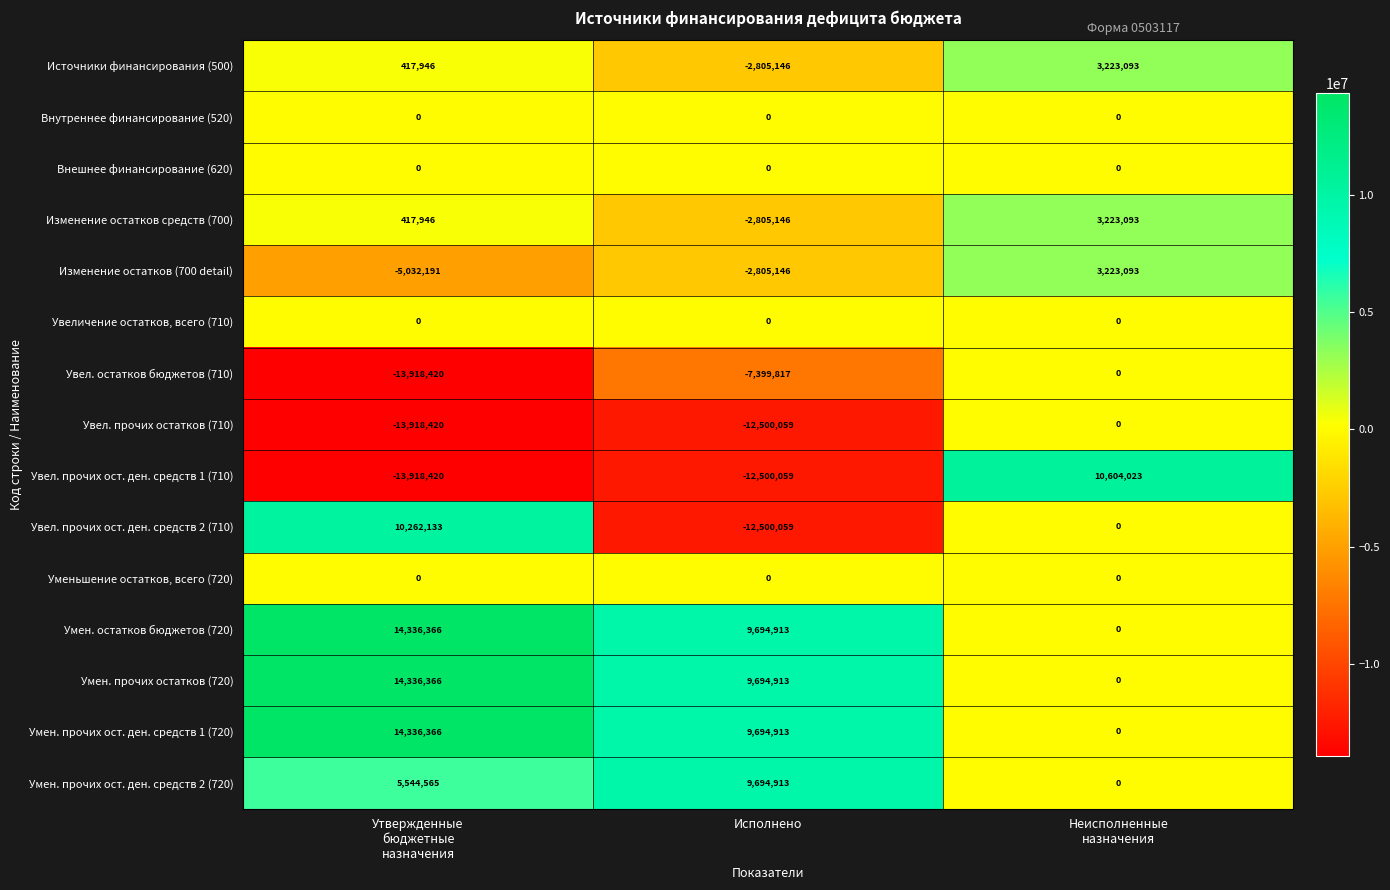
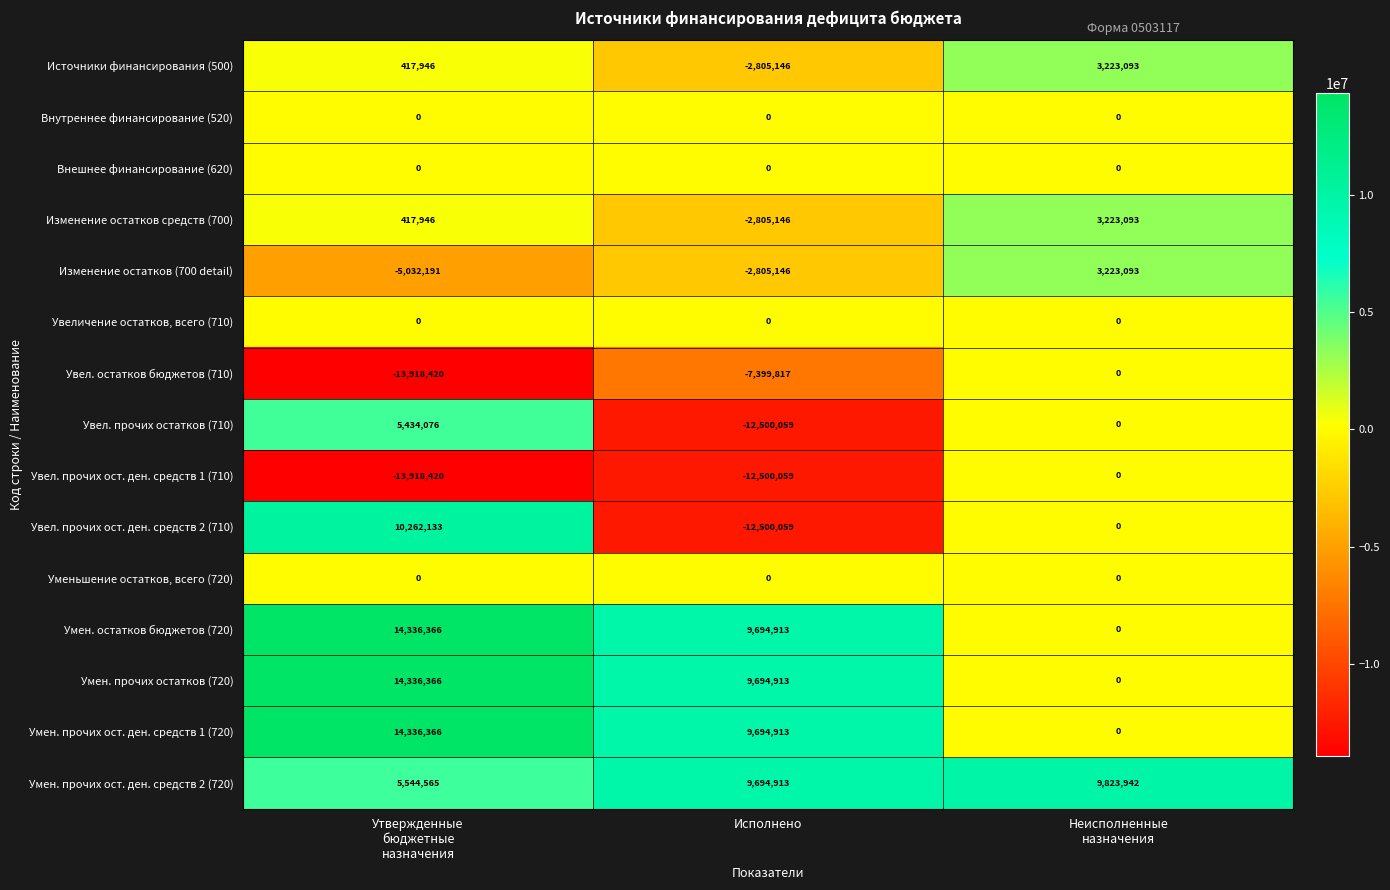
  {
    "Источники финансирования (500)": {
      "Утвержденные бюджетные назначения": "417,946",
      "Исполнено": "-2,805,146",
      "Неисполненные назначения": "3,223,093"
    },
    "Внутреннее финансирование (520)": {
      "Утвержденные бюджетные назначения": "0",
      "Исполнено": "0",
      "Неисполненные назначения": "0"
    },
    "Внешнее финансирование (620)": {
      "Утвержденные бюджетные назначения": "0",
      "Исполнено": "0",
      "Неисполненные назначения": "0"
    },
    "Изменение остатков средств (700)": {
      "Утвержденные бюджетные назначения": "417,946",
      "Исполнено": "-2,805,146",
      "Неисполненные назначения": "3,223,093"
    },
    "Изменение остатков (700 detail)": {
      "Утвержденные бюджетные назначения": "-5,032,191",
      "Исполнено": "-2,805,146",
      "Неисполненные назначения": "3,223,093"
    },
    "Увеличение остатков, всего (710)": {
      "Утвержденные бюджетные назначения": "0",
      "Исполнено": "0",
      "Неисполненные назначения": "0"
    },
    "Увел. остатков бюджетов (710)": {
      "Утвержденные бюджетные назначения": "-13,918,420",
      "Исполнено": "-7,399,817",
      "Неисполненные назначения": "0"
    },
    "Увел. прочих остатков (710)": {
-     "Утвержденные бюджетные назначения": "-13,918,420",
+     "Утвержденные бюджетные назначения": "5,434,076",
      "Исполнено": "-12,500,059",
      "Неисполненные назначения": "0"
    },
    "Увел. прочих ост. ден. средств 1 (710)": {
      "Утвержденные бюджетные назначения": "-13,918,420",
      "Исполнено": "-12,500,059",
-     "Неисполненные назначения": "10,604,023"
+     "Неисполненные назначения": "0"
    },
    "Увел. прочих ост. ден. средств 2 (710)": {
      "Утвержденные бюджетные назначения": "10,262,133",
      "Исполнено": "-12,500,059",
      "Неисполненные назначения": "0"
    },
    "Уменьшение остатков, всего (720)": {
      "Утвержденные бюджетные назначения": "0",
      "Исполнено": "0",
      "Неисполненные назначения": "0"
    },
    "Умен. остатков бюджетов (720)": {
      "Утвержденные бюджетные назначения": "14,336,366",
      "Исполнено": "9,694,913",
      "Неисполненные назначения": "0"
    },
    "Умен. прочих остатков (720)": {
      "Утвержденные бюджетные назначения": "14,336,366",
      "Исполнено": "9,694,913",
      "Неисполненные назначения": "0"
    },
    "Умен. прочих ост. ден. средств 1 (720)": {
      "Утвержденные бюджетные назначения": "14,336,366",
      "Исполнено": "9,694,913",
      "Неисполненные назначения": "0"
    },
    "Умен. прочих ост. ден. средств 2 (720)": {
      "Утвержденные бюджетные назначения": "5,544,565",
      "Исполнено": "9,694,913",
-     "Неисполненные назначения": "0"
+     "Неисполненные назначения": "9,823,942"
    }
  }
